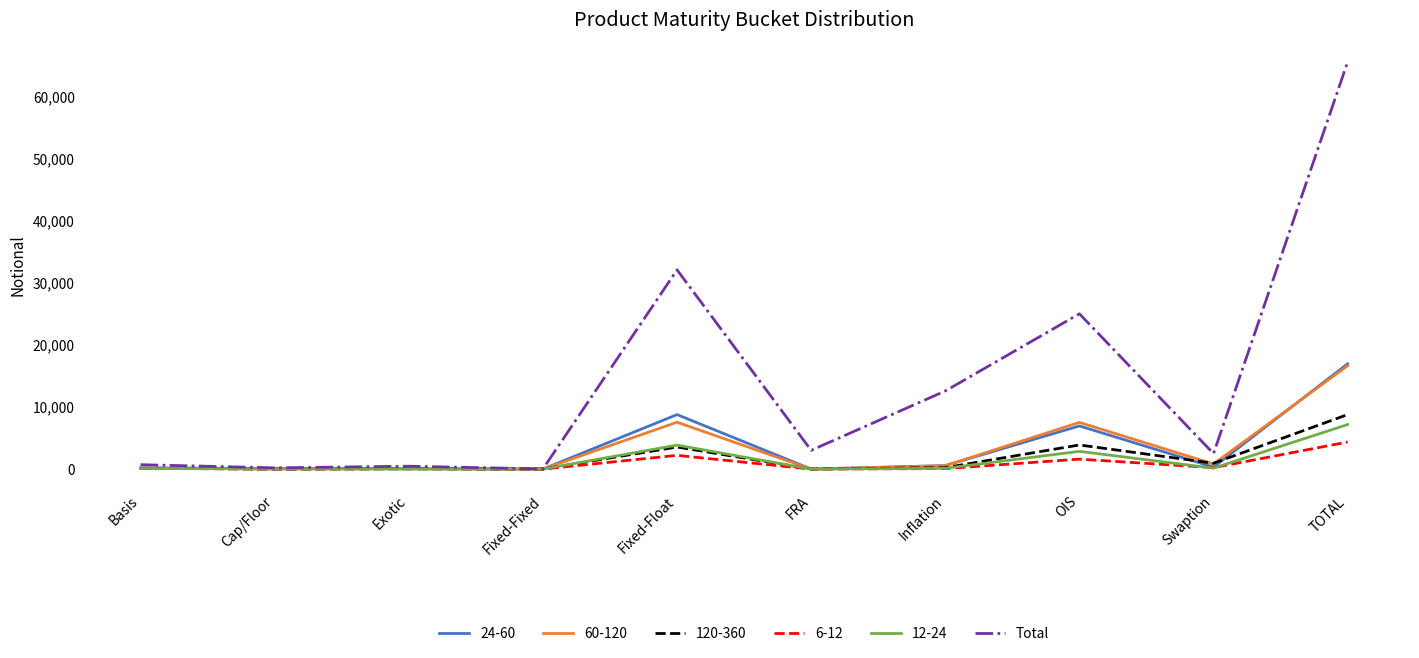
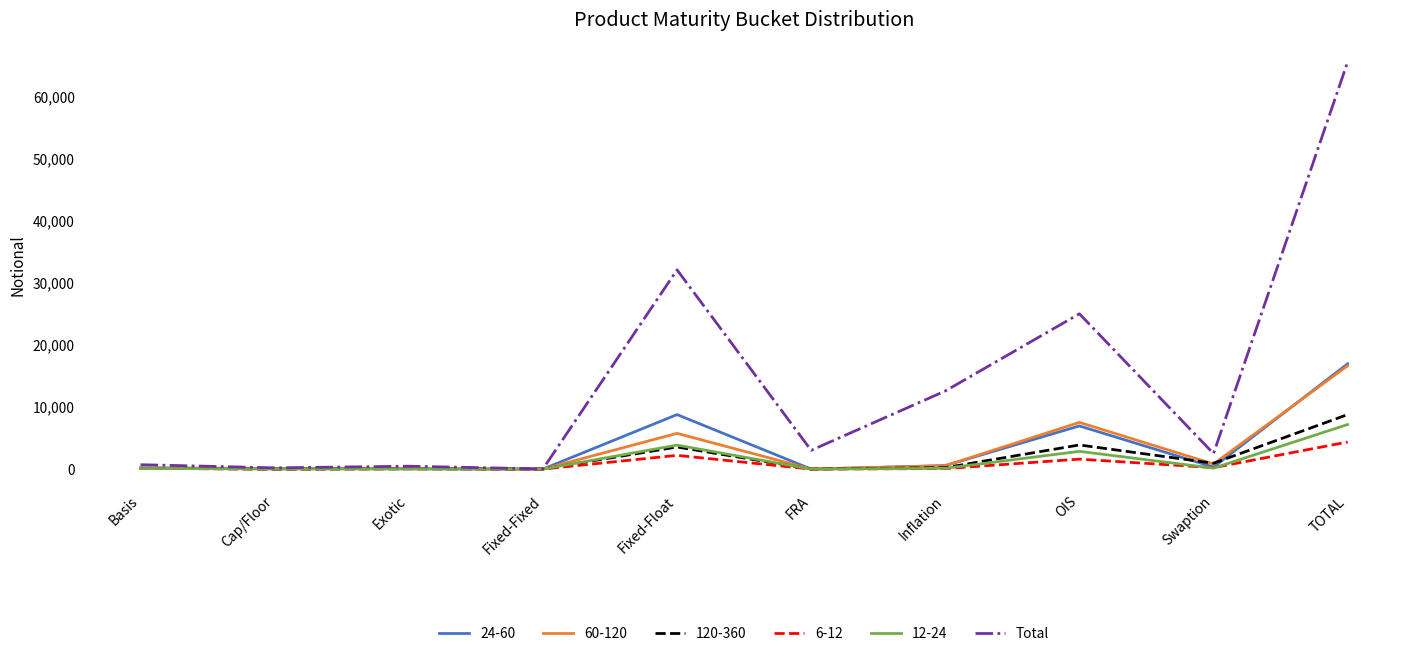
  {
    "24-60": {
      "Fixed-Float": "9,000",
      "OIS": "7,000"
    },
    "60-120": {
-     "Fixed-Float": "8,000",
+     "Fixed-Float": "6,000",
      "OIS": "8,000"
    },
    "120-360": {
      "OIS": "4,000",
      "TOTAL": "9,000"
    },
    "6-12": {
      "Fixed-Float": "2,000",
      "OIS": "2,000",
      "TOTAL": "4,000"
    },
    "12-24": {
      "OIS": "3,000",
      "TOTAL": "7,000"
    },
    "Total": {
      "Basis": "1,000",
      "Fixed-Float": "32,000",
      "FRA": "3,000",
      "Inflation": "13,000",
      "OIS": "25,000",
      "Swaption": "3,000",
      "TOTAL": "66,000"
    }
  }
